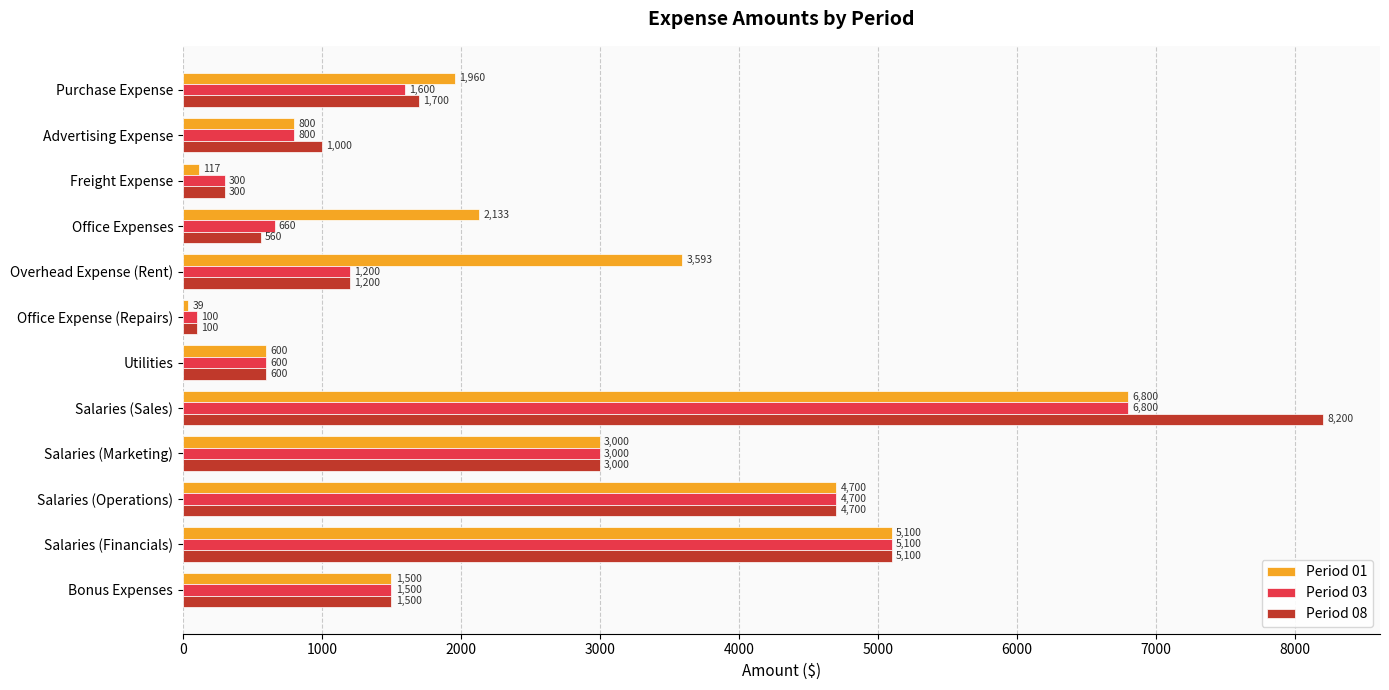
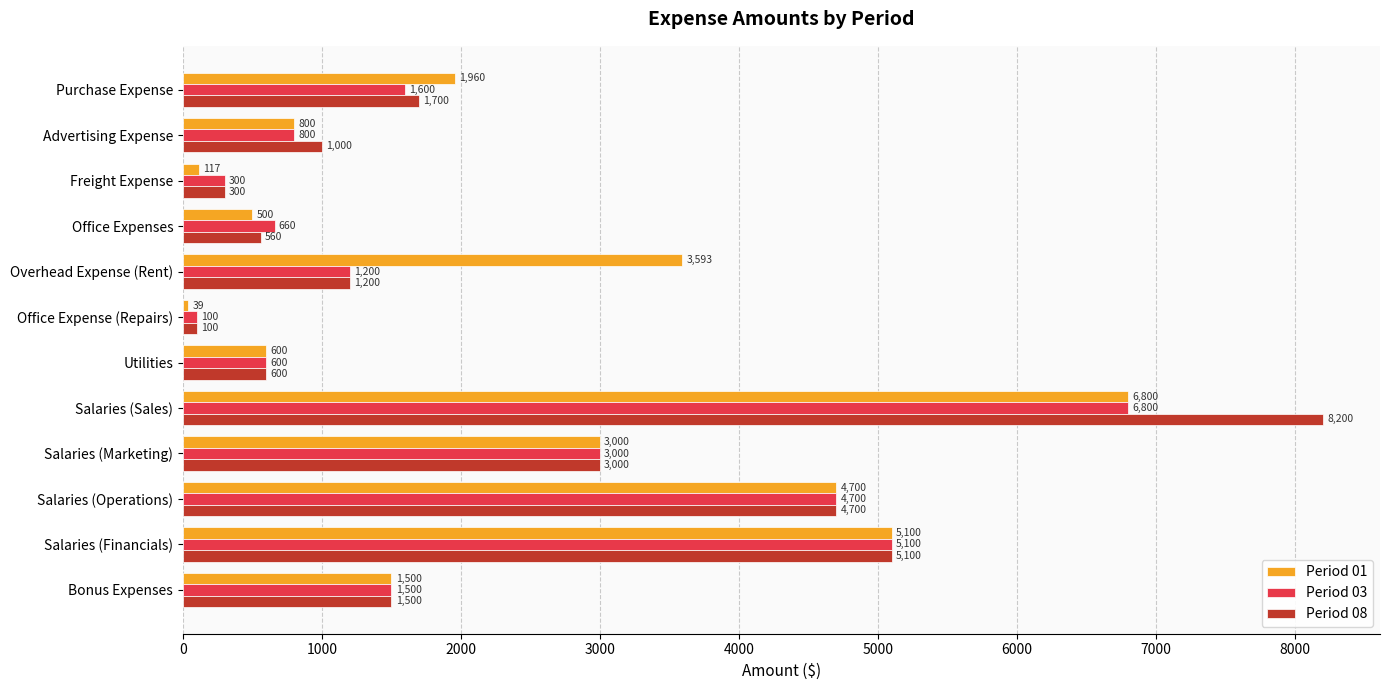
  {
    "Period 01": {
      "Purchase Expense": "1,960",
      "Advertising Expense": "800",
      "Freight Expense": "117",
-     "Office Expenses": "2,133",
+     "Office Expenses": "500",
      "Overhead Expense (Rent)": "3,593",
      "Office Expense (Repairs)": "39",
      "Utilities": "600",
      "Salaries (Sales)": "6,800",
      "Salaries (Marketing)": "3,000",
      "Salaries (Operations)": "4,700",
      "Salaries (Financials)": "5,100",
      "Bonus Expenses": "1,500"
    }
  }
